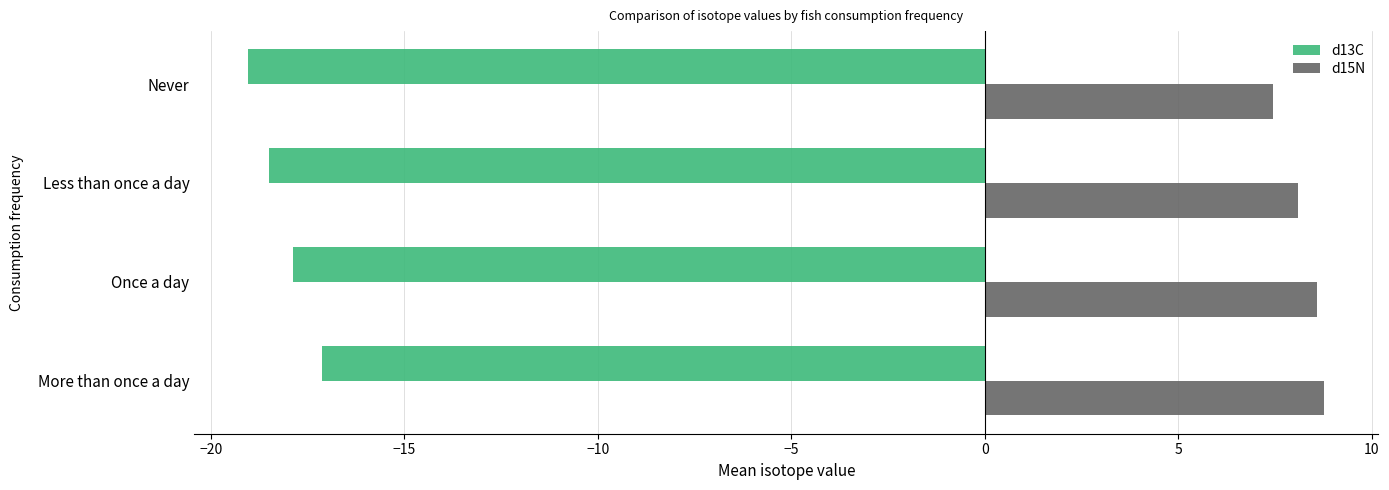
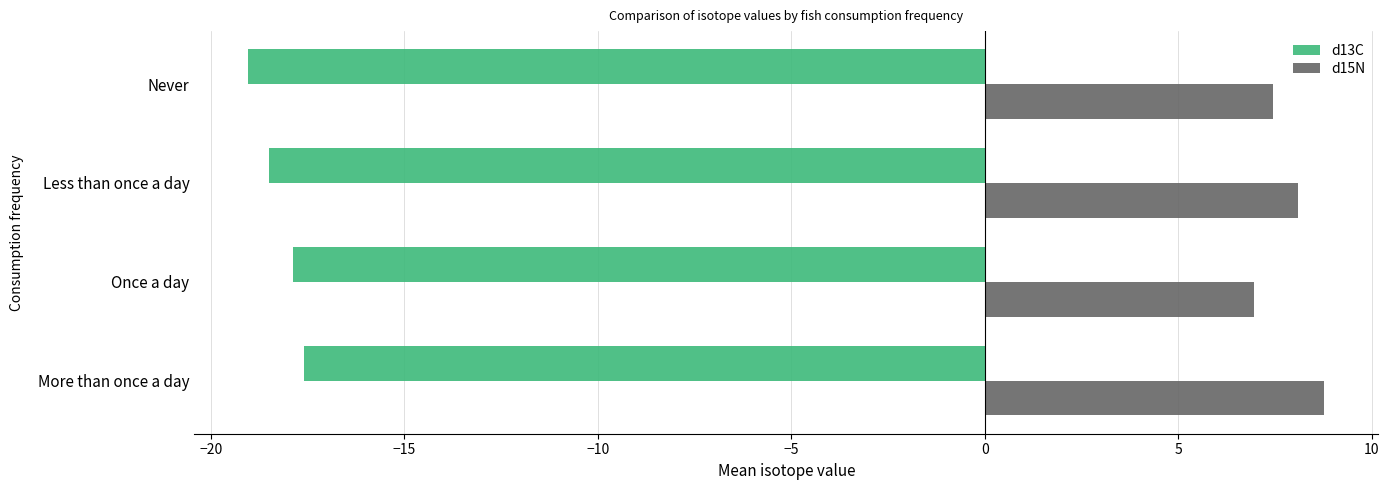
  {
    "d13C": {
      "Never": -19.0,
      "Less than once a day": -18.5,
      "Once a day": -17.9,
-     "More than once a day": -17.1
+     "More than once a day": -17.6
    },
    "d15N": {
      "Never": 7.4,
      "Less than once a day": 8.1,
-     "Once a day": 8.6,
+     "Once a day": 7.0,
      "More than once a day": 8.8
    }
  }
